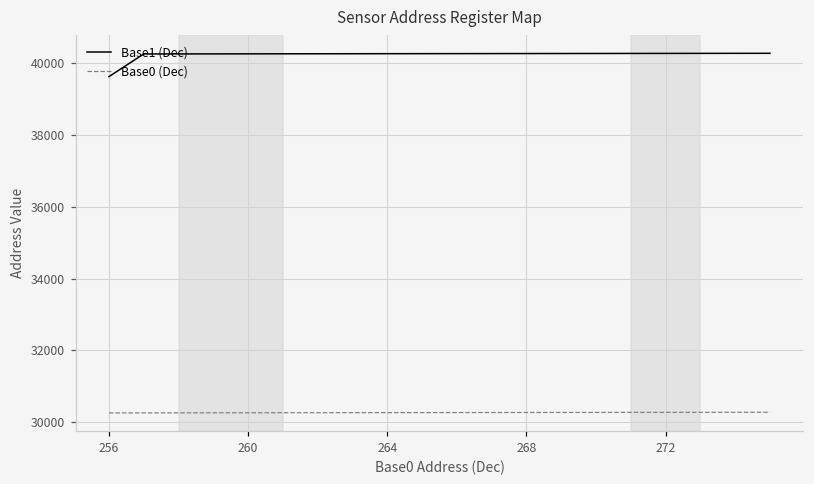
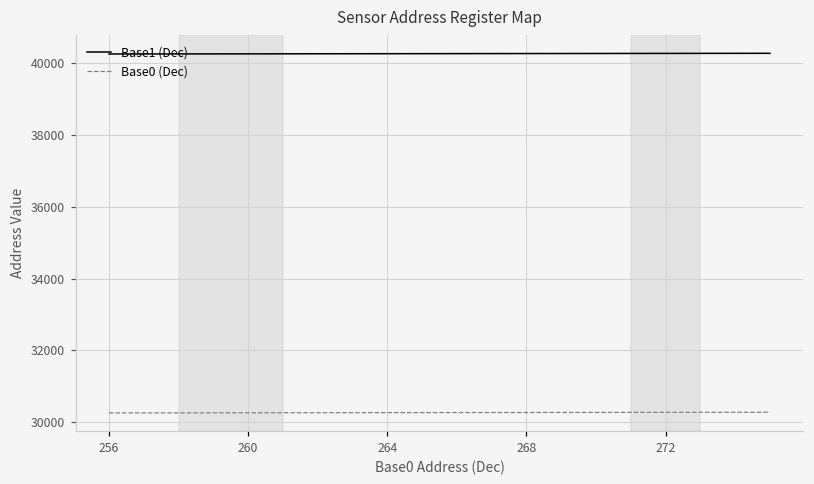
  {
    "Base1 (Dec)": {
-     "256": 39600,
+     "256": 40300,
      "260": 40300,
      "264": 40300,
      "268": 40300,
      "272": 40300
    },
    "Base0 (Dec)": {
      "256": 30300,
      "260": 30300,
      "264": 30300,
      "268": 30300,
      "272": 30300
    }
  }
